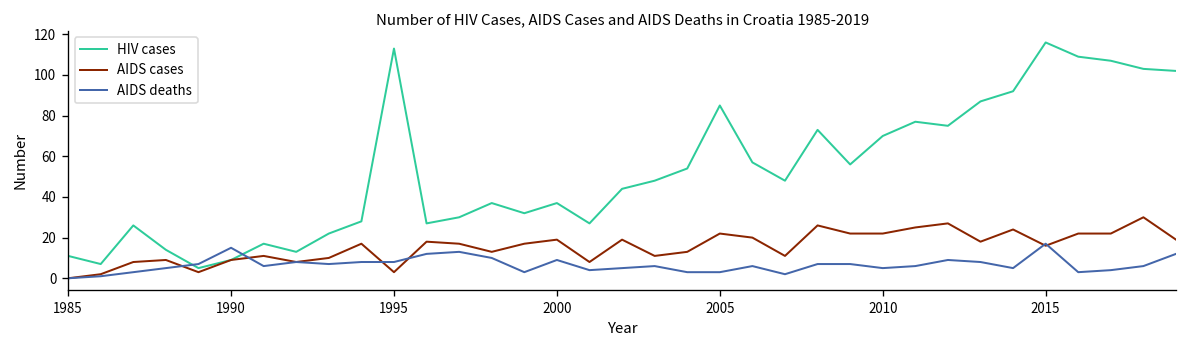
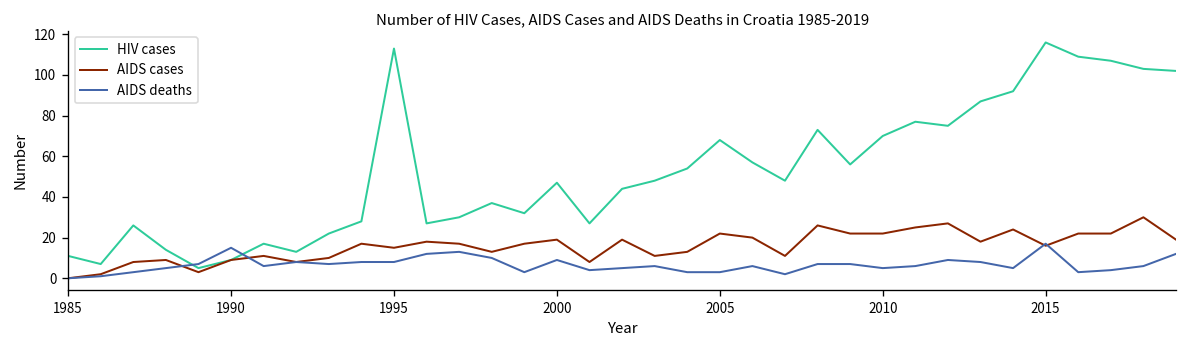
  {
    "HIV cases": {
      "1985": 11,
      "1995": 113,
-     "2000": 37,
-     "2005": 85,
+     "2000": 47,
+     "2005": 68,
      "2010": 70,
      "2015": 116
    },
    "AIDS cases": {
-     "1995": 3,
+     "1995": 15,
      "2000": 19,
      "2005": 22,
      "2010": 22
    },
    "AIDS deaths": {
      "1990": 15,
      "1995": 8,
      "2000": 9,
      "2005": 3,
      "2010": 5
    }
  }
